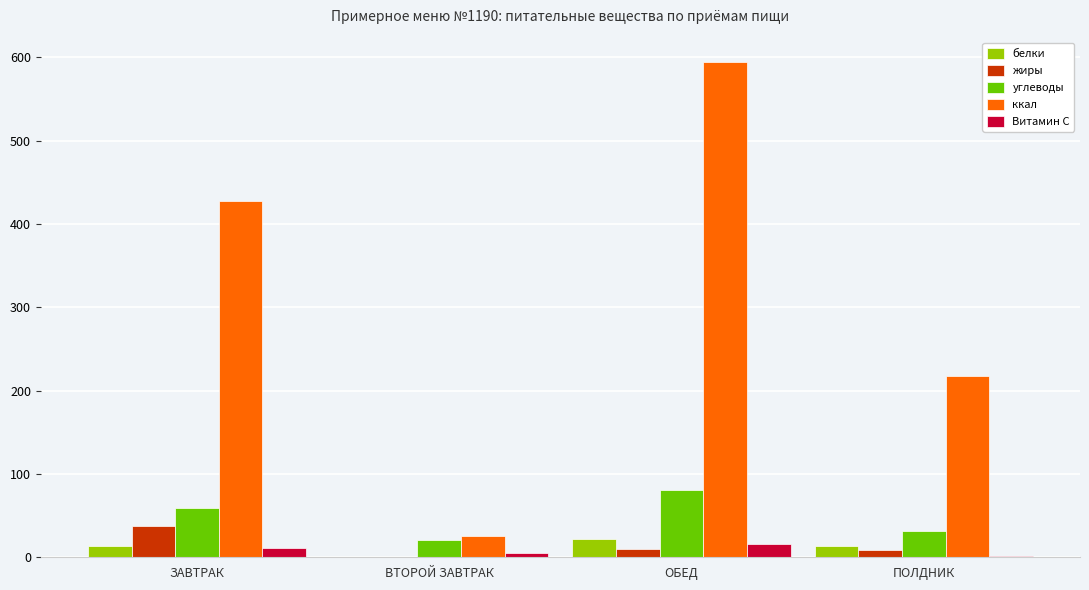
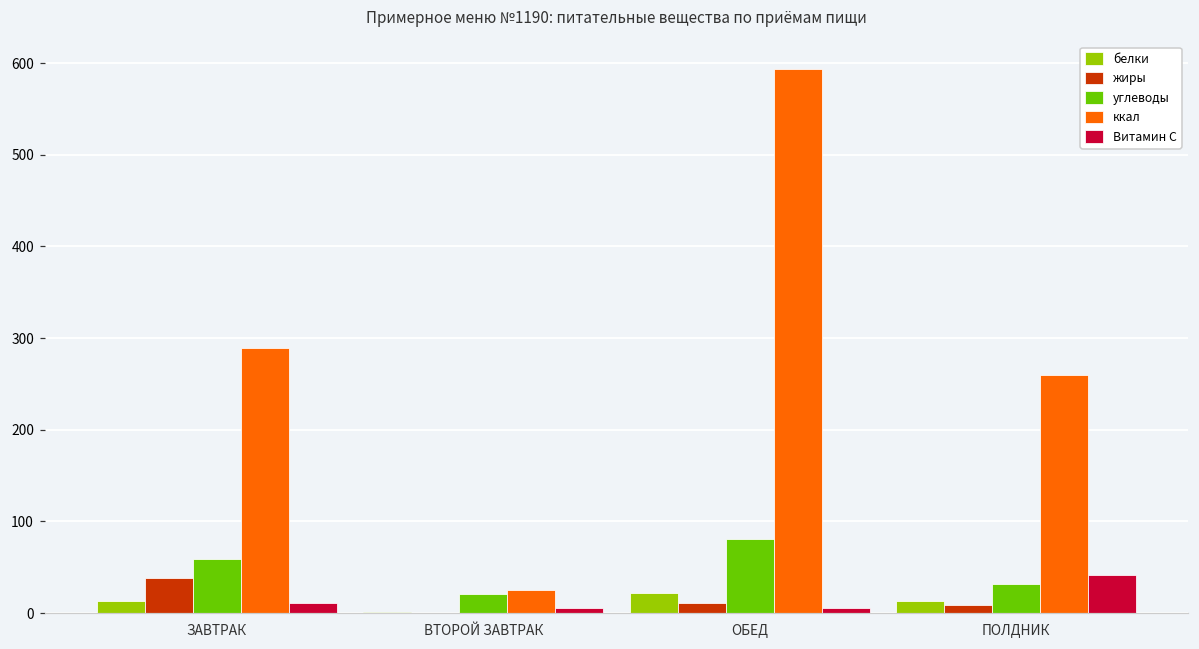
  {
    "жиры": {
      "ЗАВТРАК": 40,
      "ОБЕД": 10,
      "ПОЛДНИК": 10
    },
    "ккал": {
-     "ЗАВТРАК": 430,
+     "ЗАВТРАК": 290,
      "ВТОРОЙ ЗАВТРАК": 30,
      "ОБЕД": 590,
-     "ПОЛДНИК": 220
+     "ПОЛДНИК": 260
    },
    "Витамин С": {
      "ЗАВТРАК": 10,
      "ВТОРОЙ ЗАВТРАК": 10,
-     "ОБЕД": 20,
-     "ПОЛДНИК": 0
+     "ОБЕД": 10,
+     "ПОЛДНИК": 40
    }
  }
